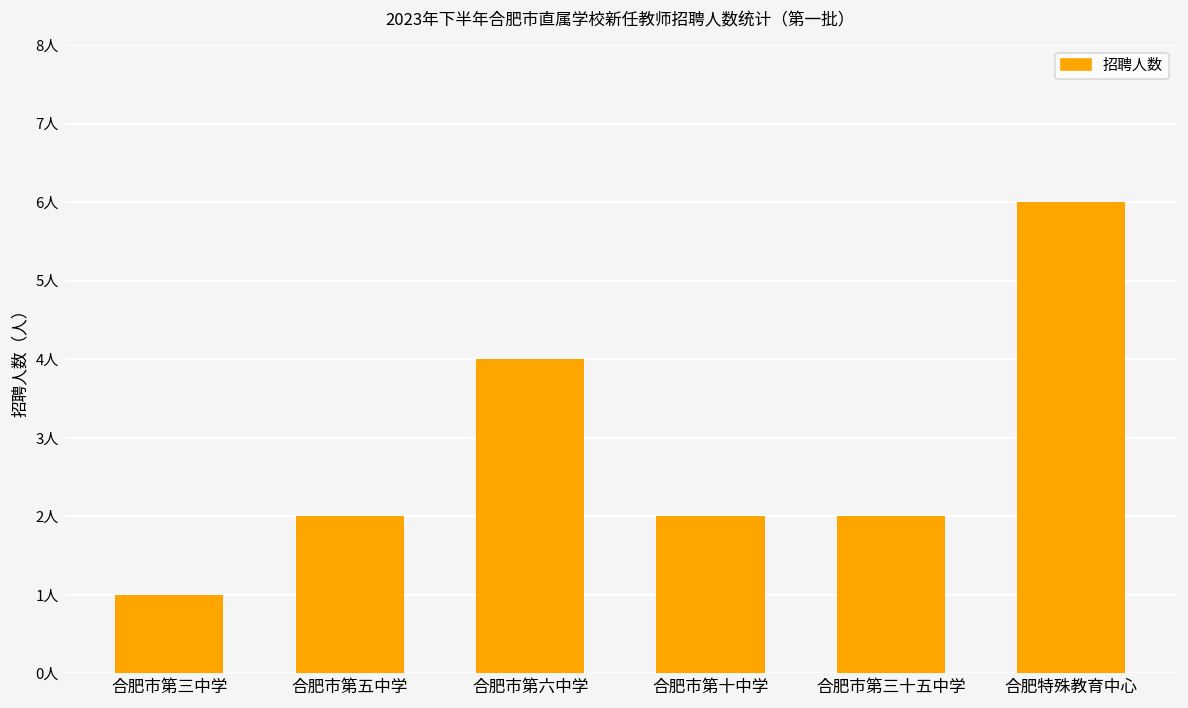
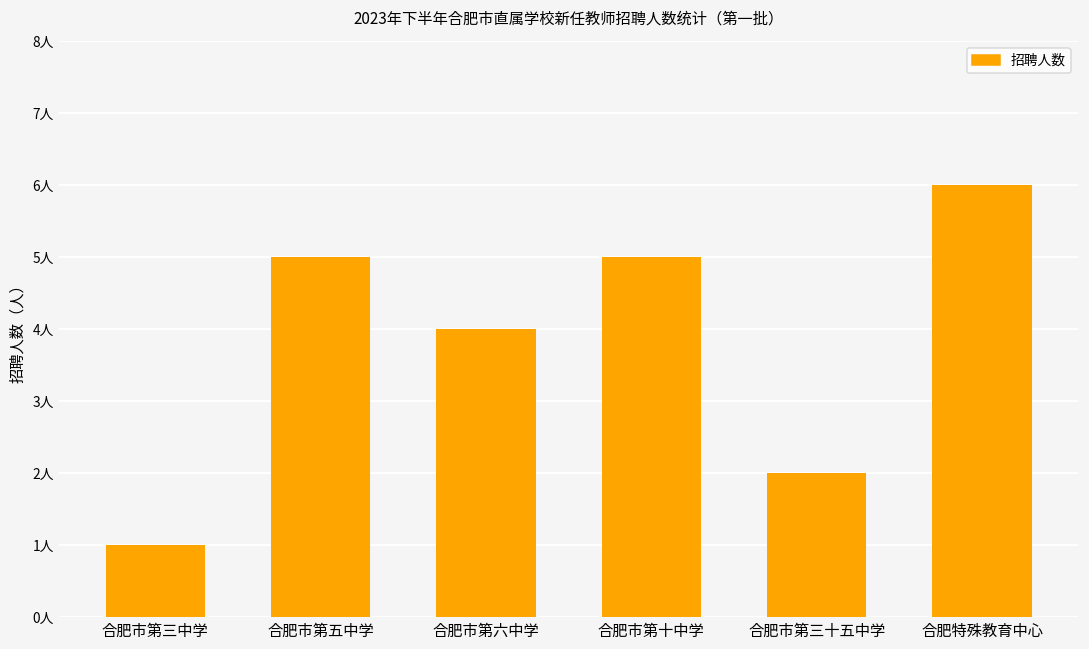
  {
    "合肥市第三中学": "1人",
-   "合肥市第五中学": "2人",
+   "合肥市第五中学": "5人",
    "合肥市第六中学": "4人",
-   "合肥市第十中学": "2人",
+   "合肥市第十中学": "5人",
    "合肥市第三十五中学": "2人",
    "合肥特殊教育中心": "6人"
  }
